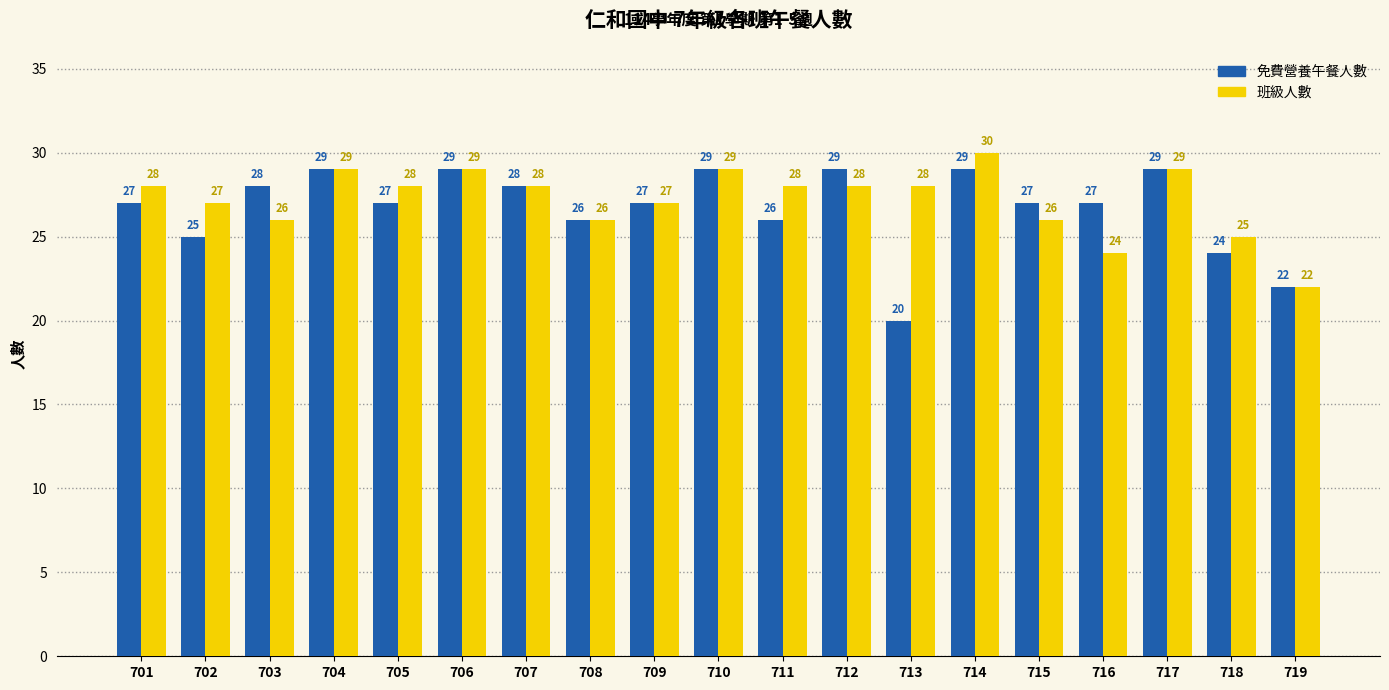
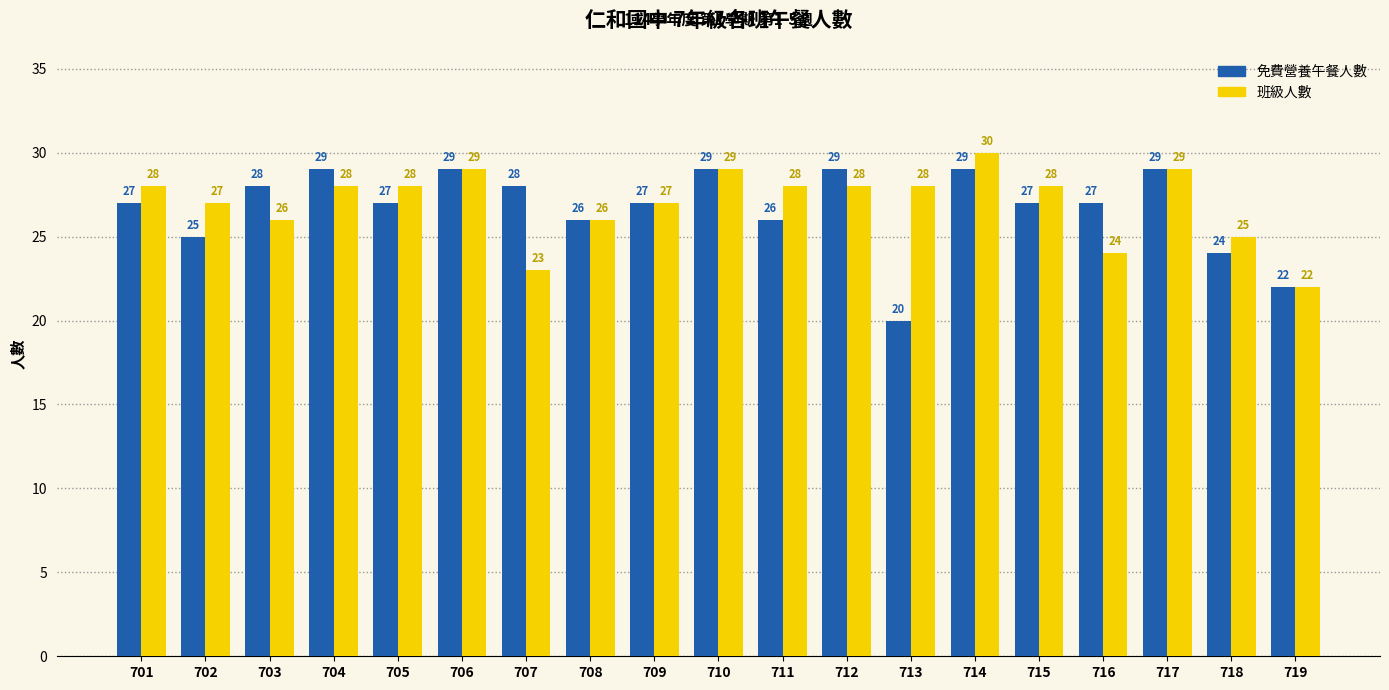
  {
    "免費營養午餐人數": {
      "701": 27,
      "702": 25,
      "703": 28,
      "704": 29,
      "705": 27,
      "706": 29,
      "707": 28,
      "708": 26,
      "709": 27,
      "710": 29,
      "711": 26,
      "712": 29,
      "713": 20,
      "714": 29,
      "715": 27,
      "716": 27,
      "717": 29,
      "718": 24,
      "719": 22
    },
    "班級人數": {
      "701": 28,
      "702": 27,
      "703": 26,
-     "704": 29,
+     "704": 28,
      "705": 28,
      "706": 29,
-     "707": 28,
+     "707": 23,
      "708": 26,
      "709": 27,
      "710": 29,
      "711": 28,
      "712": 28,
      "713": 28,
      "714": 30,
-     "715": 26,
+     "715": 28,
      "716": 24,
      "717": 29,
      "718": 25,
      "719": 22
    }
  }
